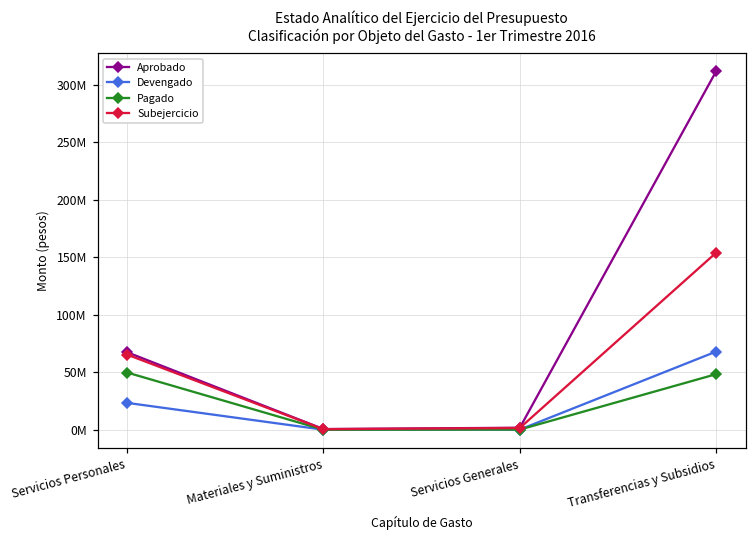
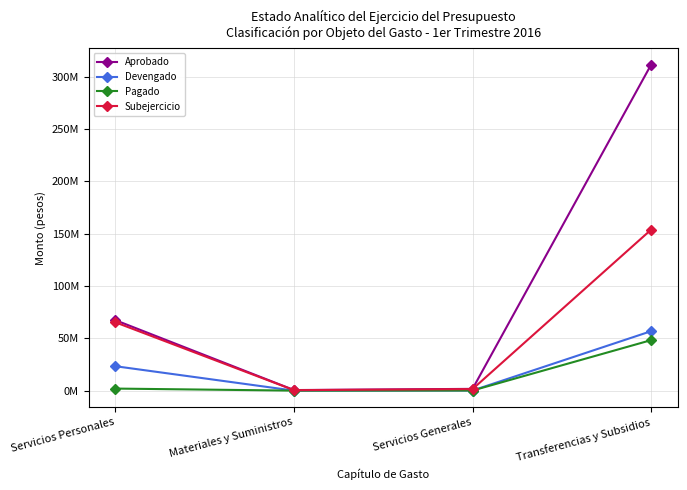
  {
    "Aprobado": {
      "Transferencias y Subsidios": 312000000
    },
    "Devengado": {
      "Servicios Personales": 23000000,
-     "Transferencias y Subsidios": 68000000
+     "Transferencias y Subsidios": 57000000
    },
    "Pagado": {
-     "Servicios Personales": 50000000,
+     "Servicios Personales": 2000000,
      "Transferencias y Subsidios": 48000000
    },
    "Subejercicio": {
      "Transferencias y Subsidios": 154000000
    }
  }
